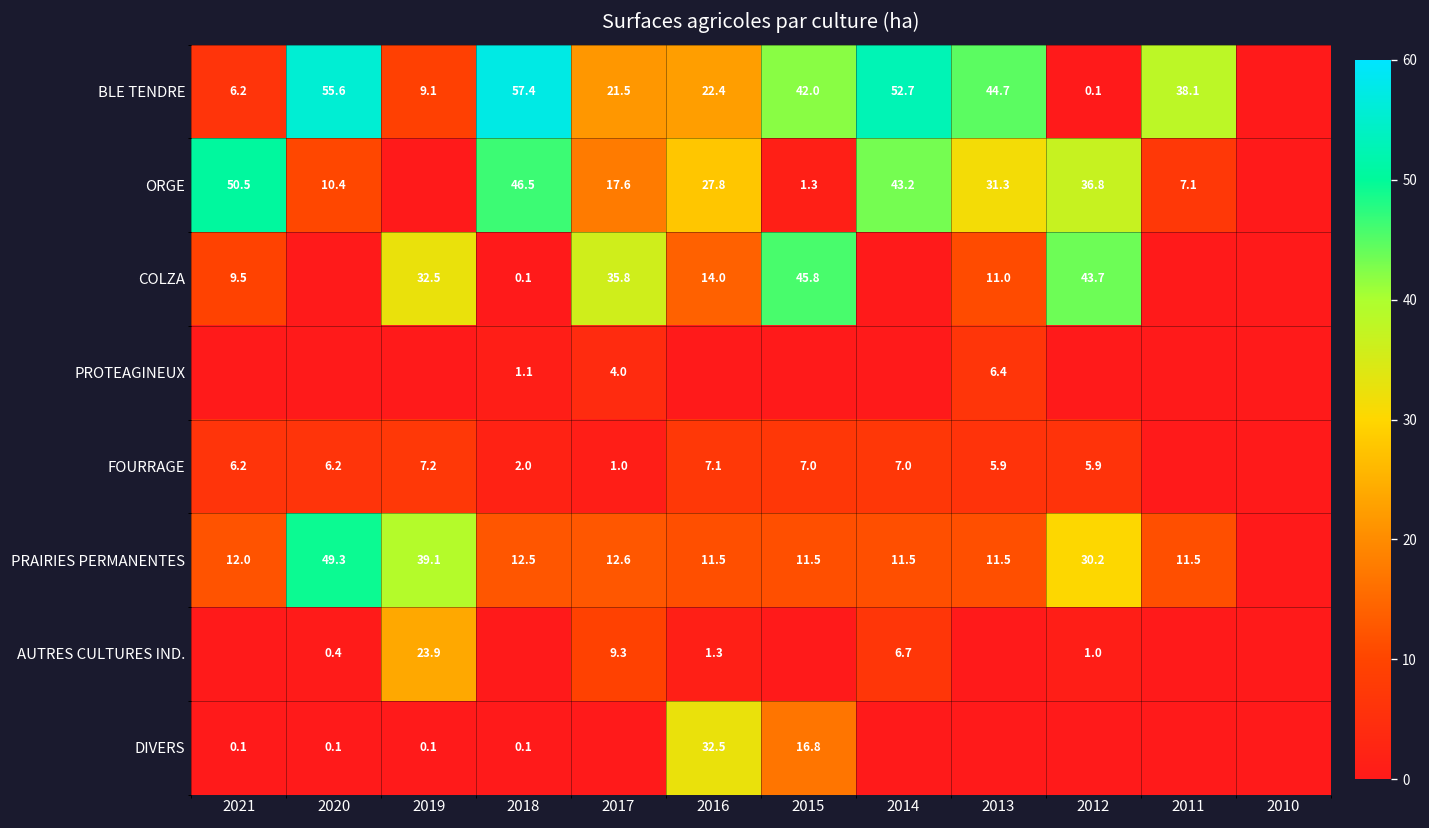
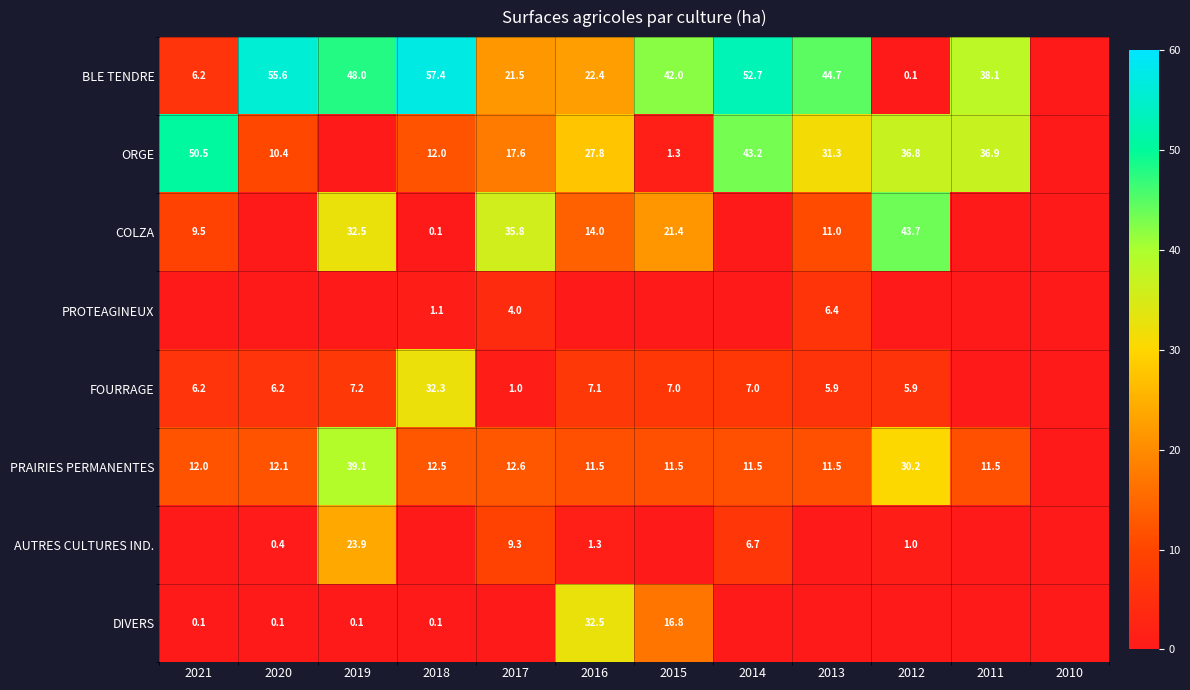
  {
    "BLE TENDRE": {
      "2021": 6.2,
      "2020": 55.6,
-     "2019": 9.1,
+     "2019": 48.0,
      "2018": 57.4,
      "2017": 21.5,
      "2016": 22.4,
      "2015": 42.0,
      "2014": 52.7,
      "2013": 44.7,
      "2012": 0.1,
      "2011": 38.1
    },
    "ORGE": {
      "2021": 50.5,
      "2020": 10.4,
-     "2018": 46.5,
+     "2018": 12.0,
      "2017": 17.6,
      "2016": 27.8,
      "2015": 1.3,
      "2014": 43.2,
      "2013": 31.3,
      "2012": 36.8,
-     "2011": 7.1
+     "2011": 36.9
    },
    "COLZA": {
      "2021": 9.5,
      "2019": 32.5,
      "2018": 0.1,
      "2017": 35.8,
      "2016": 14.0,
-     "2015": 45.8,
+     "2015": 21.4,
      "2013": 11.0,
      "2012": 43.7
    },
    "PROTEAGINEUX": {
      "2018": 1.1,
      "2017": 4.0,
      "2013": 6.4
    },
    "FOURRAGE": {
      "2021": 6.2,
      "2020": 6.2,
      "2019": 7.2,
-     "2018": 2.0,
+     "2018": 32.3,
      "2017": 1.0,
      "2016": 7.1,
      "2015": 7.0,
      "2014": 7.0,
      "2013": 5.9,
      "2012": 5.9
    },
    "PRAIRIES PERMANENTES": {
      "2021": 12.0,
-     "2020": 49.3,
+     "2020": 12.1,
      "2019": 39.1,
      "2018": 12.5,
      "2017": 12.6,
      "2016": 11.5,
      "2015": 11.5,
      "2014": 11.5,
      "2013": 11.5,
      "2012": 30.2,
      "2011": 11.5
    },
    "AUTRES CULTURES IND.": {
      "2020": 0.4,
      "2019": 23.9,
      "2017": 9.3,
      "2016": 1.3,
      "2014": 6.7,
      "2012": 1.0
    },
    "DIVERS": {
      "2021": 0.1,
      "2020": 0.1,
      "2019": 0.1,
      "2018": 0.1,
      "2016": 32.5,
      "2015": 16.8
    }
  }
